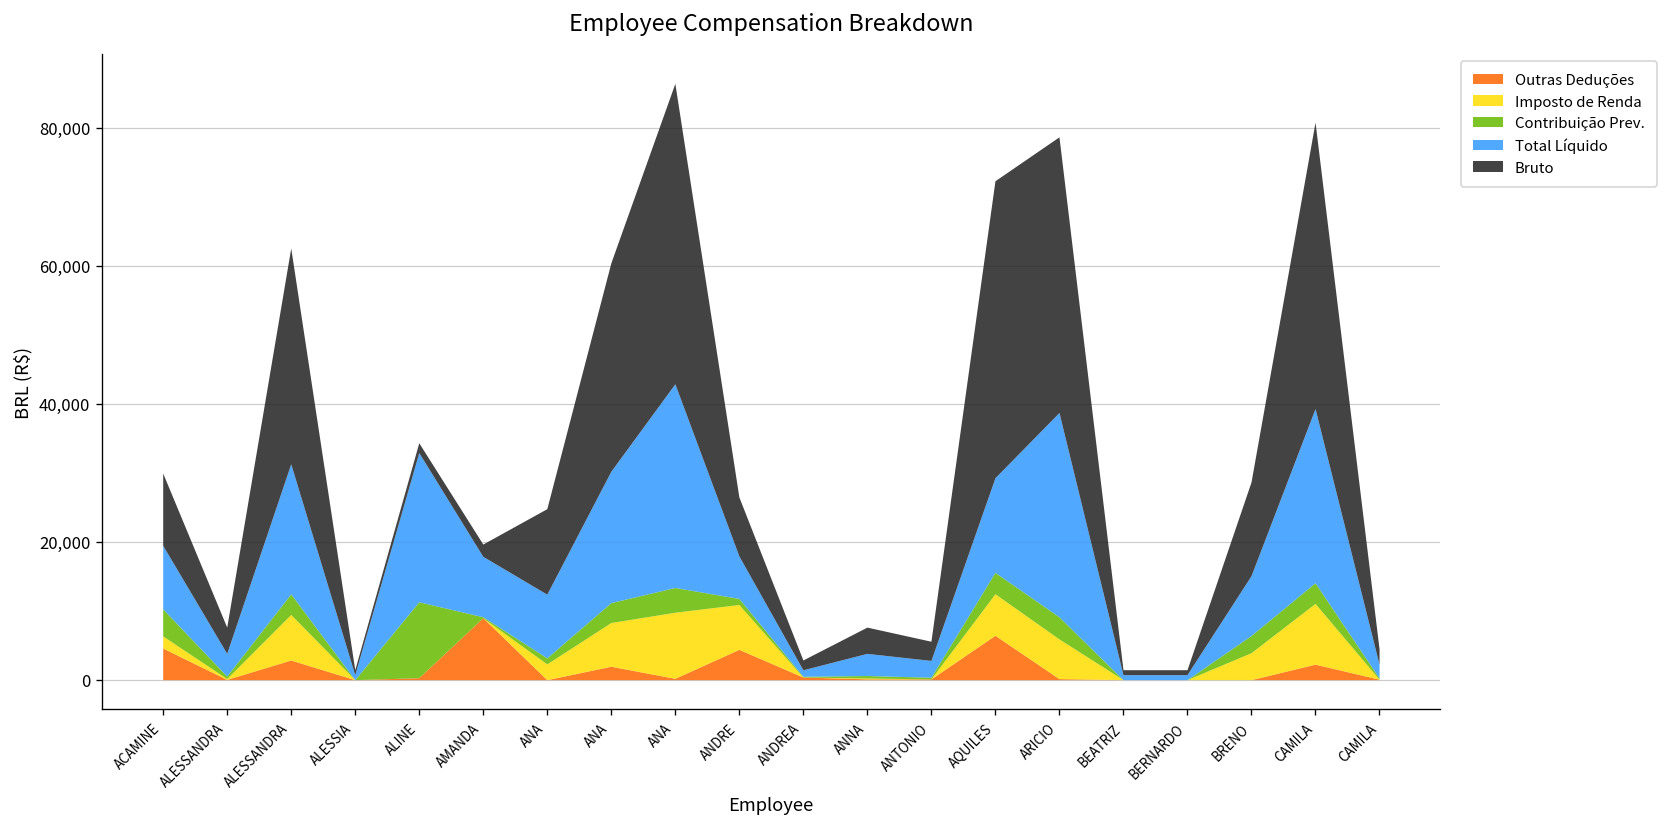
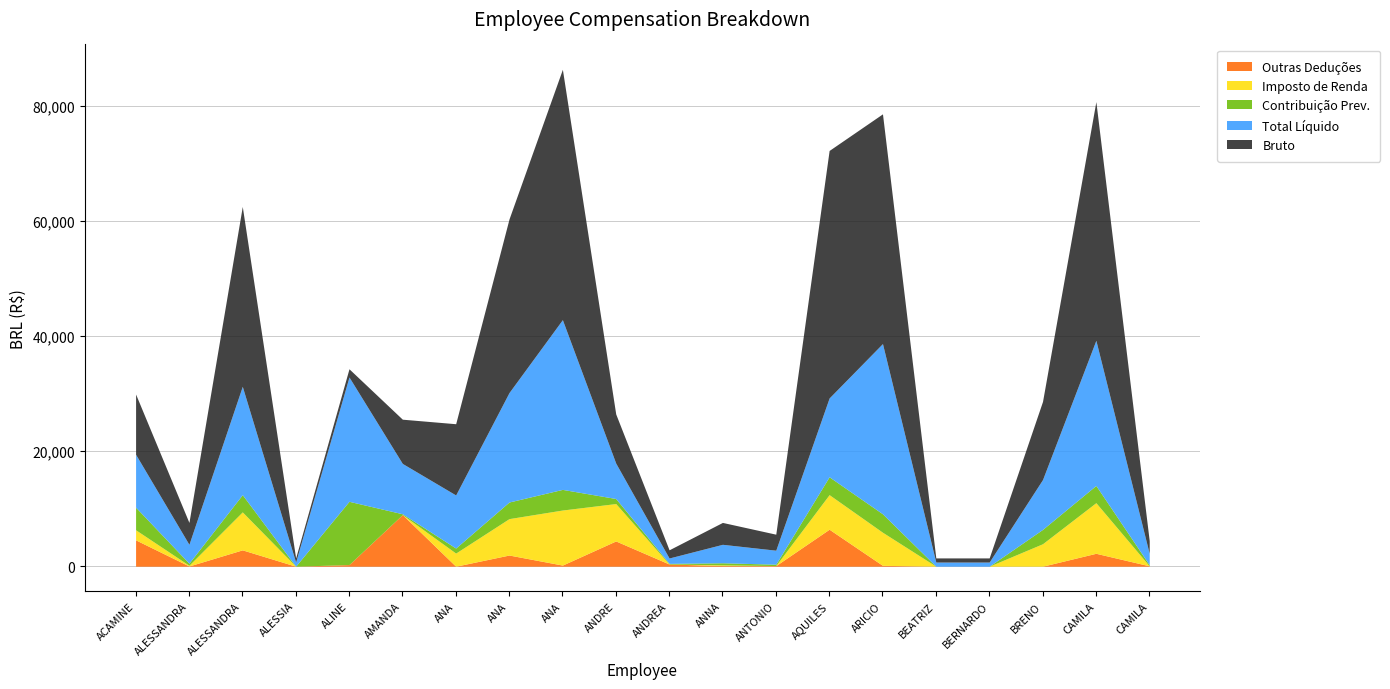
  {
    "Outras Deduções": {
      "ACAMINE": "5,000",
      "ANDRE": "4,000",
      "AQUILES": "6,000",
      "BRENO": "0"
    },
    "Imposto de Renda": {
      "ACAMINE": "2,000",
      "ANDRE": "7,000",
      "AQUILES": "6,000",
      "ARICIO": "6,000",
      "BRENO": "4,000"
    },
    "Contribuição Prev.": {
      "ACAMINE": "4,000",
      "ALINE": "11,000",
      "ANDRE": "1,000",
      "AQUILES": "3,000",
      "ARICIO": "3,000",
      "BRENO": "2,000"
    },
    "Total Líquido": {
      "ACAMINE": "9,000",
      "ALESSIA": "1,000",
      "ALINE": "22,000",
      "AMANDA": "9,000",
      "ANDRE": "6,000",
      "ANDREA": "1,000",
      "ANNA": "3,000",
      "ANTONIO": "2,000",
      "AQUILES": "14,000",
      "ARICIO": "30,000",
      "BEATRIZ": "1,000",
      "BERNARDO": "1,000",
      "BRENO": "9,000"
    },
    "Bruto": {
      "ACAMINE": "10,000",
      "ALESSIA": "1,000",
      "ALINE": "1,000",
-     "AMANDA": "2,000",
+     "AMANDA": "8,000",
      "ANDRE": "9,000",
      "ANDREA": "1,000",
      "ANNA": "4,000",
      "ANTONIO": "3,000",
      "AQUILES": "43,000",
      "ARICIO": "40,000",
      "BEATRIZ": "1,000",
      "BERNARDO": "1,000",
      "BRENO": "14,000"
    }
  }
